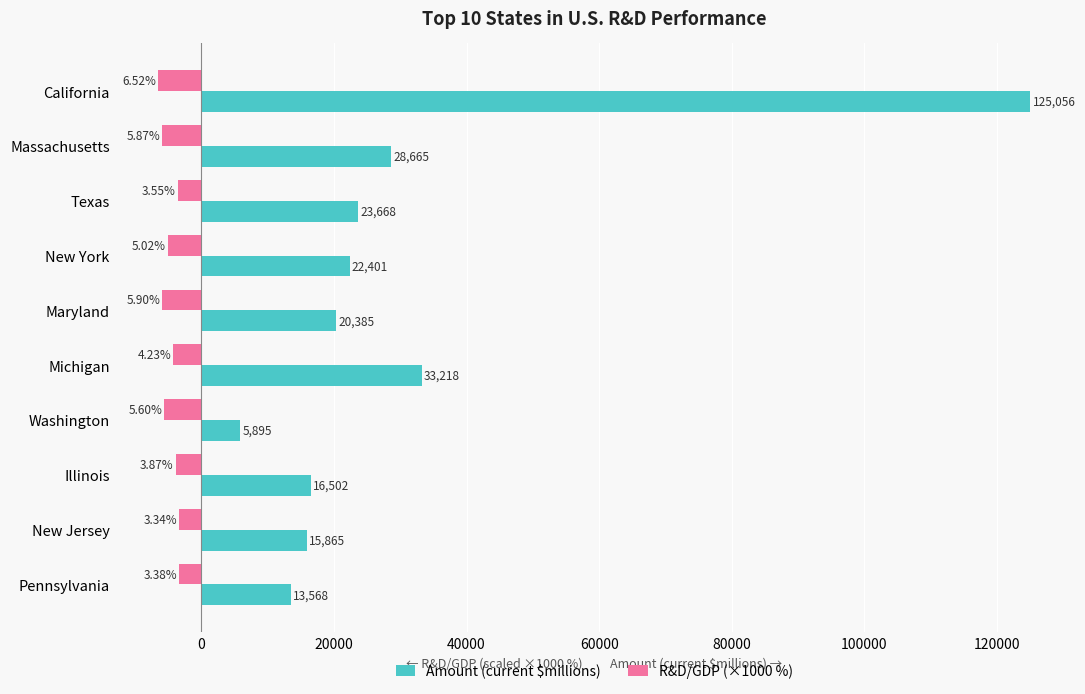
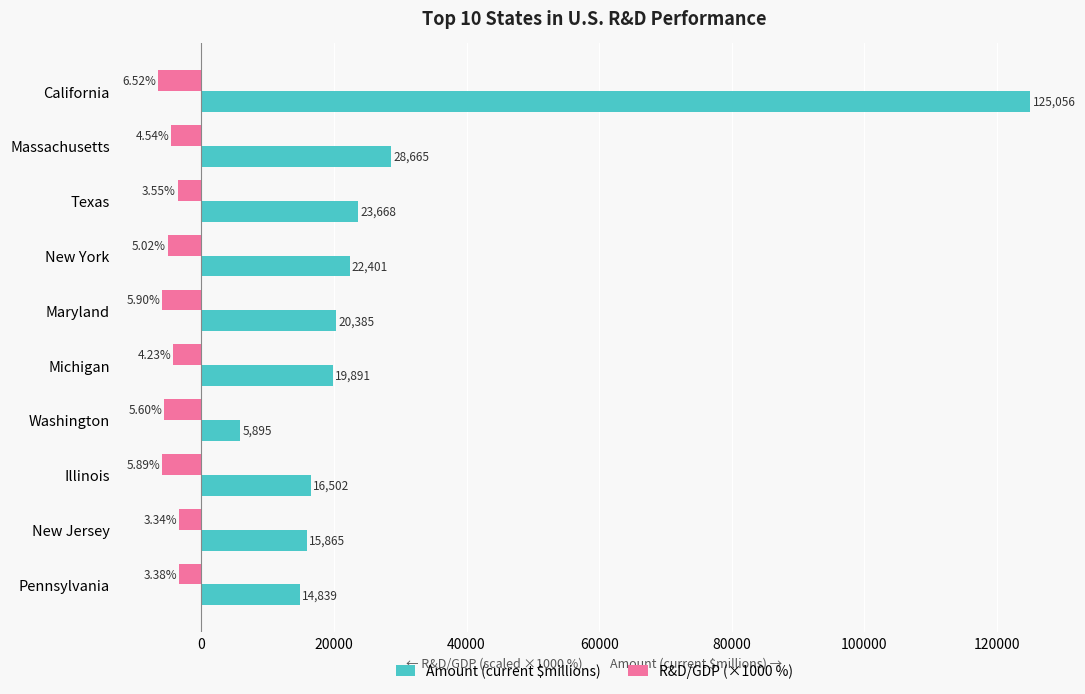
  {
    "Amount (current $millions)": {
      "California": "125,056",
      "Massachusetts": "28,665",
      "Texas": "23,668",
      "New York": "22,401",
      "Maryland": "20,385",
-     "Michigan": "33,218",
+     "Michigan": "19,891",
      "Washington": "5,895",
      "Illinois": "16,502",
      "New Jersey": "15,865",
-     "Pennsylvania": "13,568"
+     "Pennsylvania": "14,839"
    },
    "R&D/GDP (×1000 %)": {
-     "Massachusetts": "5.87%",
-     "Illinois": "3.87%"
+     "Massachusetts": "4.54%",
+     "Illinois": "5.89%"
    }
  }
